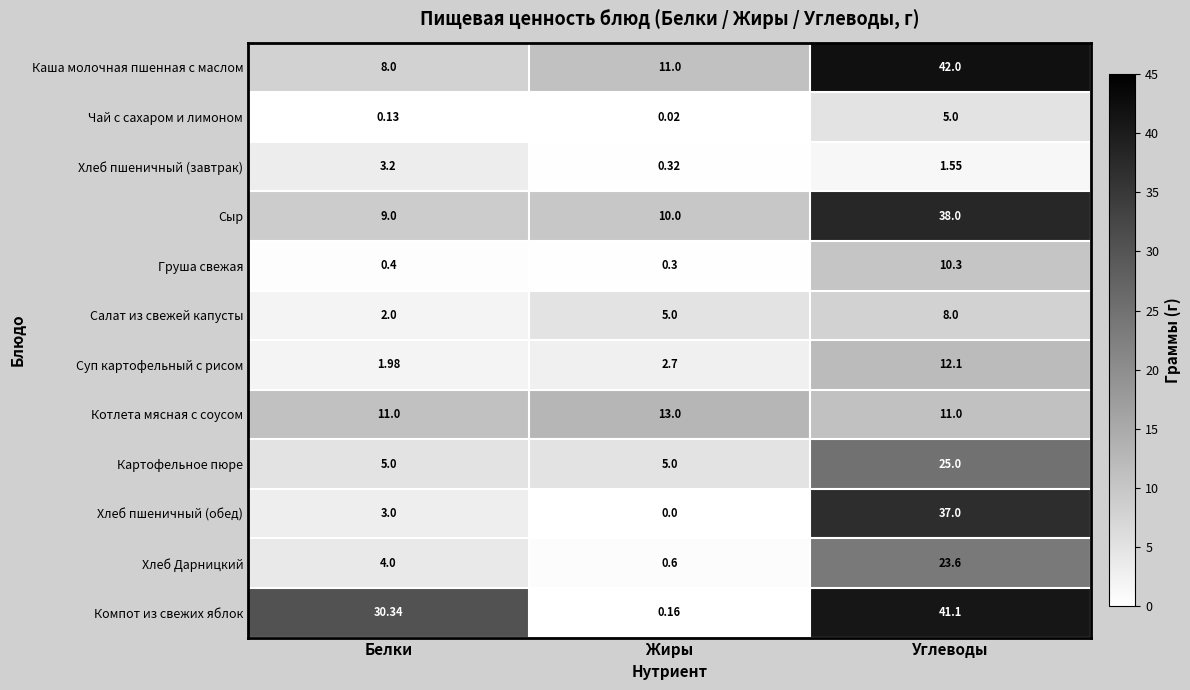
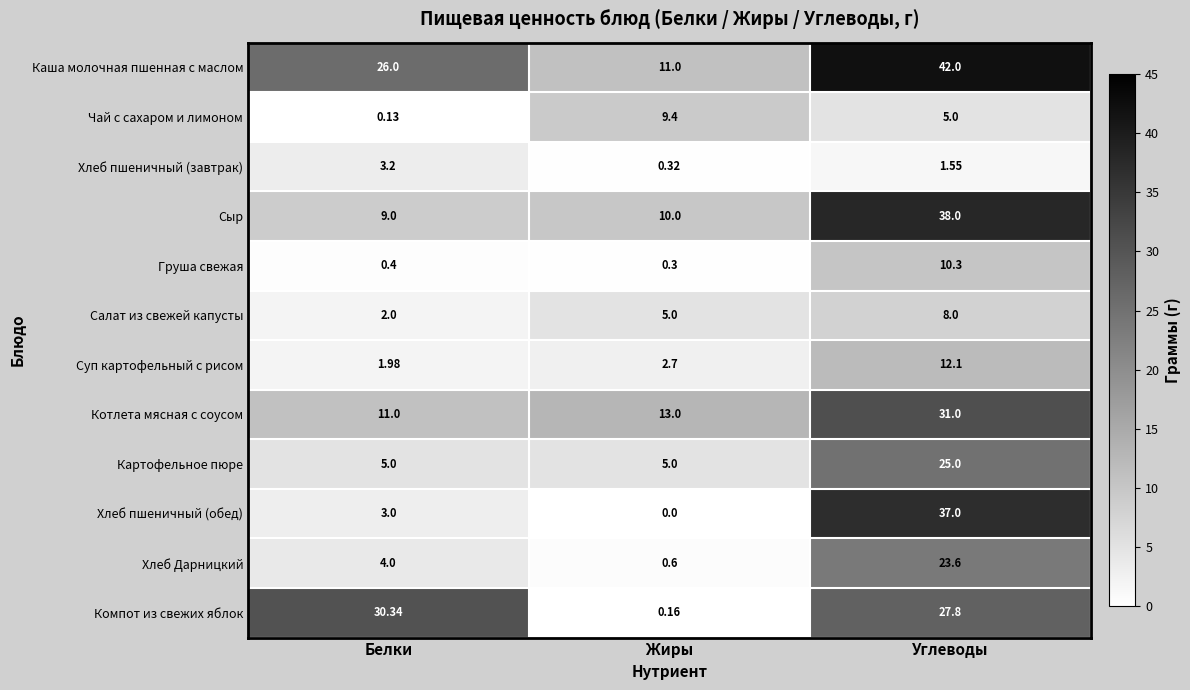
  {
    "Каша молочная пшенная с маслом": {
-     "Белки": 8.0,
+     "Белки": 26.0,
      "Жиры": 11.0,
      "Углеводы": 42.0
    },
    "Чай с сахаром и лимоном": {
      "Белки": 0.13,
-     "Жиры": 0.02,
+     "Жиры": 9.4,
      "Углеводы": 5.0
    },
    "Хлеб пшеничный (завтрак)": {
      "Белки": 3.2,
      "Жиры": 0.32,
      "Углеводы": 1.55
    },
    "Сыр": {
      "Белки": 9.0,
      "Жиры": 10.0,
      "Углеводы": 38.0
    },
    "Груша свежая": {
      "Белки": 0.4,
      "Жиры": 0.3,
      "Углеводы": 10.3
    },
    "Салат из свежей капусты": {
      "Белки": 2.0,
      "Жиры": 5.0,
      "Углеводы": 8.0
    },
    "Суп картофельный с рисом": {
      "Белки": 1.98,
      "Жиры": 2.7,
      "Углеводы": 12.1
    },
    "Котлета мясная с соусом": {
      "Белки": 11.0,
      "Жиры": 13.0,
-     "Углеводы": 11.0
+     "Углеводы": 31.0
    },
    "Картофельное пюре": {
      "Белки": 5.0,
      "Жиры": 5.0,
      "Углеводы": 25.0
    },
    "Хлеб пшеничный (обед)": {
      "Белки": 3.0,
      "Жиры": 0.0,
      "Углеводы": 37.0
    },
    "Хлеб Дарницкий": {
      "Белки": 4.0,
      "Жиры": 0.6,
      "Углеводы": 23.6
    },
    "Компот из свежих яблок": {
      "Белки": 30.34,
      "Жиры": 0.16,
-     "Углеводы": 41.1
+     "Углеводы": 27.8
    }
  }
